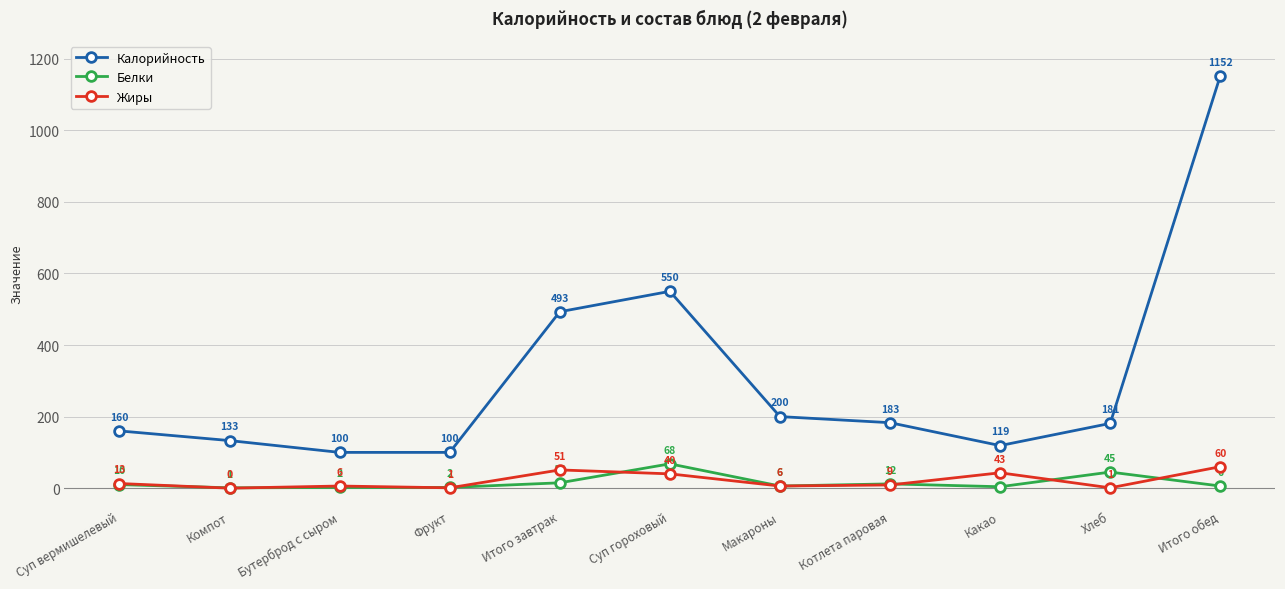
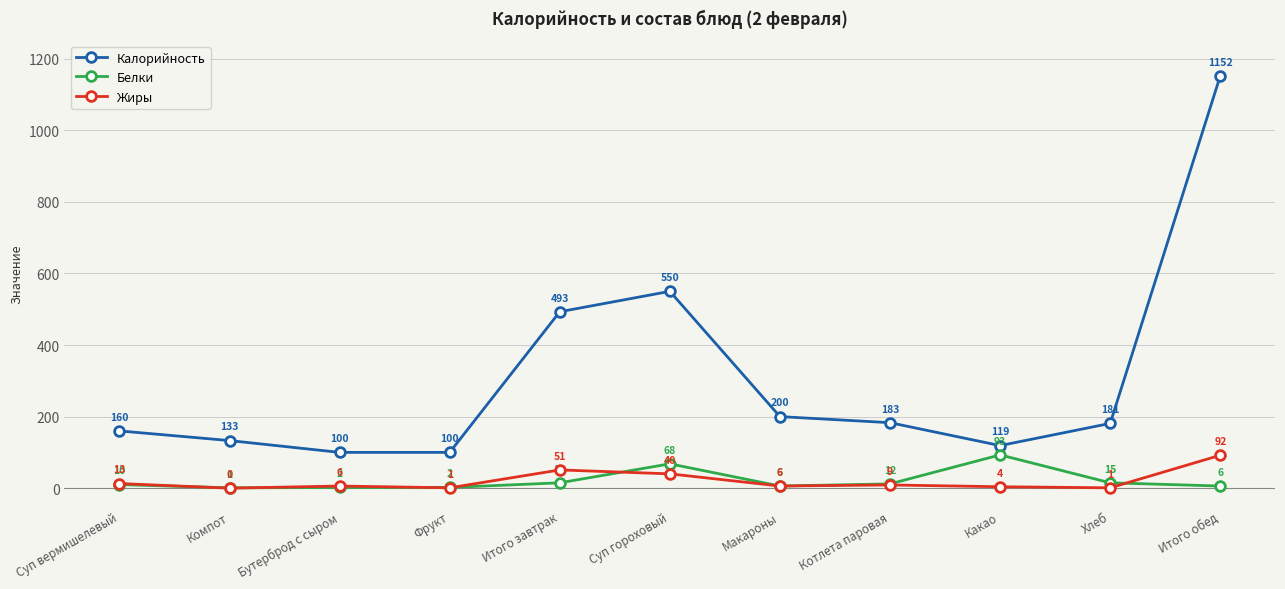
  {
    "Калорийность": {
      "Суп вермишелевый": 160,
      "Компот": 133,
      "Бутерброд с сыром": 100,
      "Фрукт": 100,
      "Итого завтрак": 493,
      "Суп гороховый": 550,
      "Макароны": 200,
      "Котлета паровая": 183,
      "Какао": 119,
      "Хлеб": 181,
      "Итого обед": 1152
    },
    "Белки": {
      "Суп гороховый": 68,
-     "Какао": 4,
-     "Хлеб": 45,
+     "Какао": 93,
+     "Хлеб": 15,
      "Итого обед": 6
    },
    "Жиры": {
      "Итого завтрак": 51,
-     "Какао": 43,
-     "Итого обед": 60
+     "Какао": 4,
+     "Итого обед": 92
    }
  }
